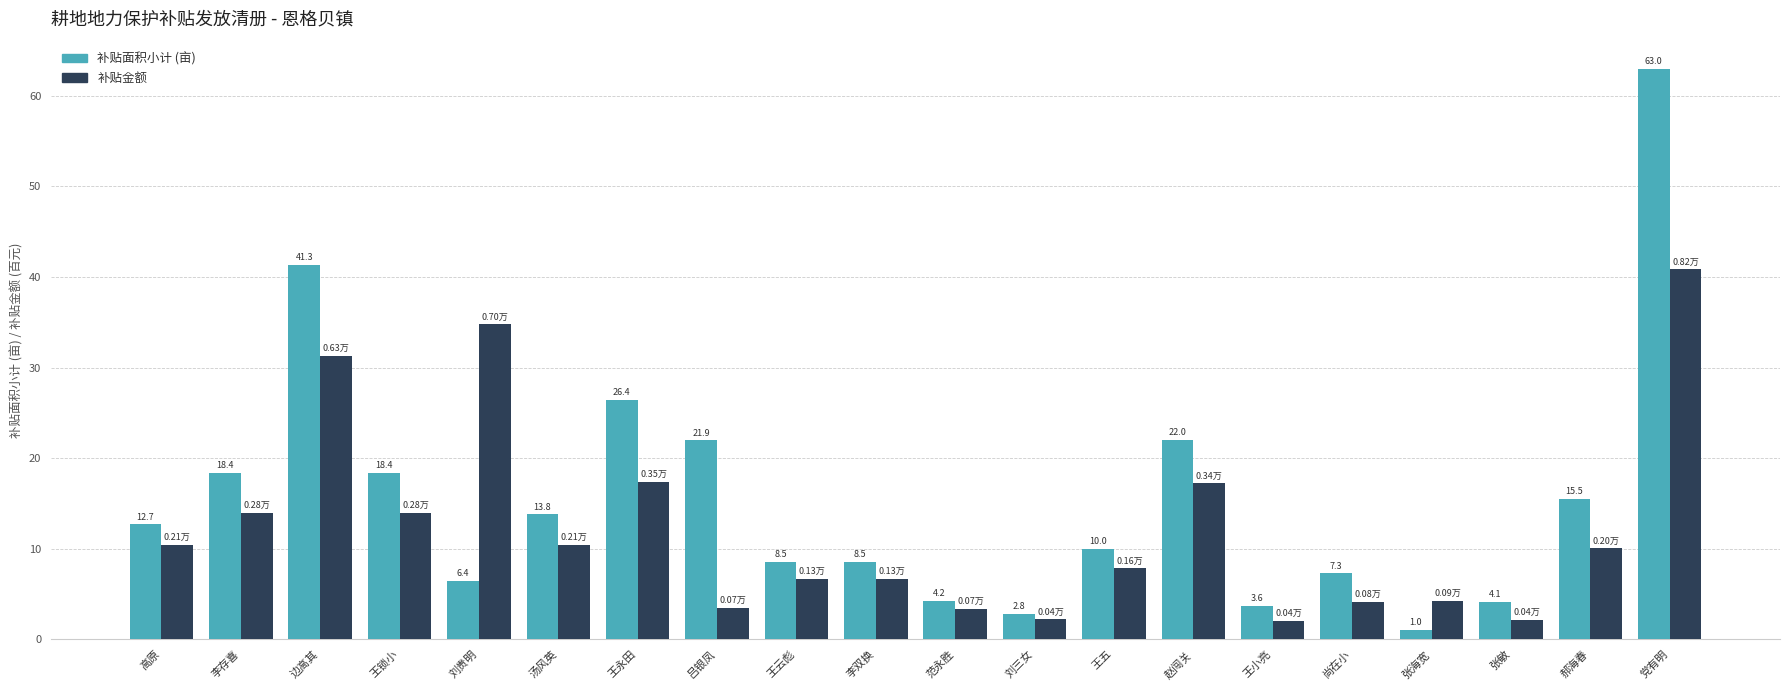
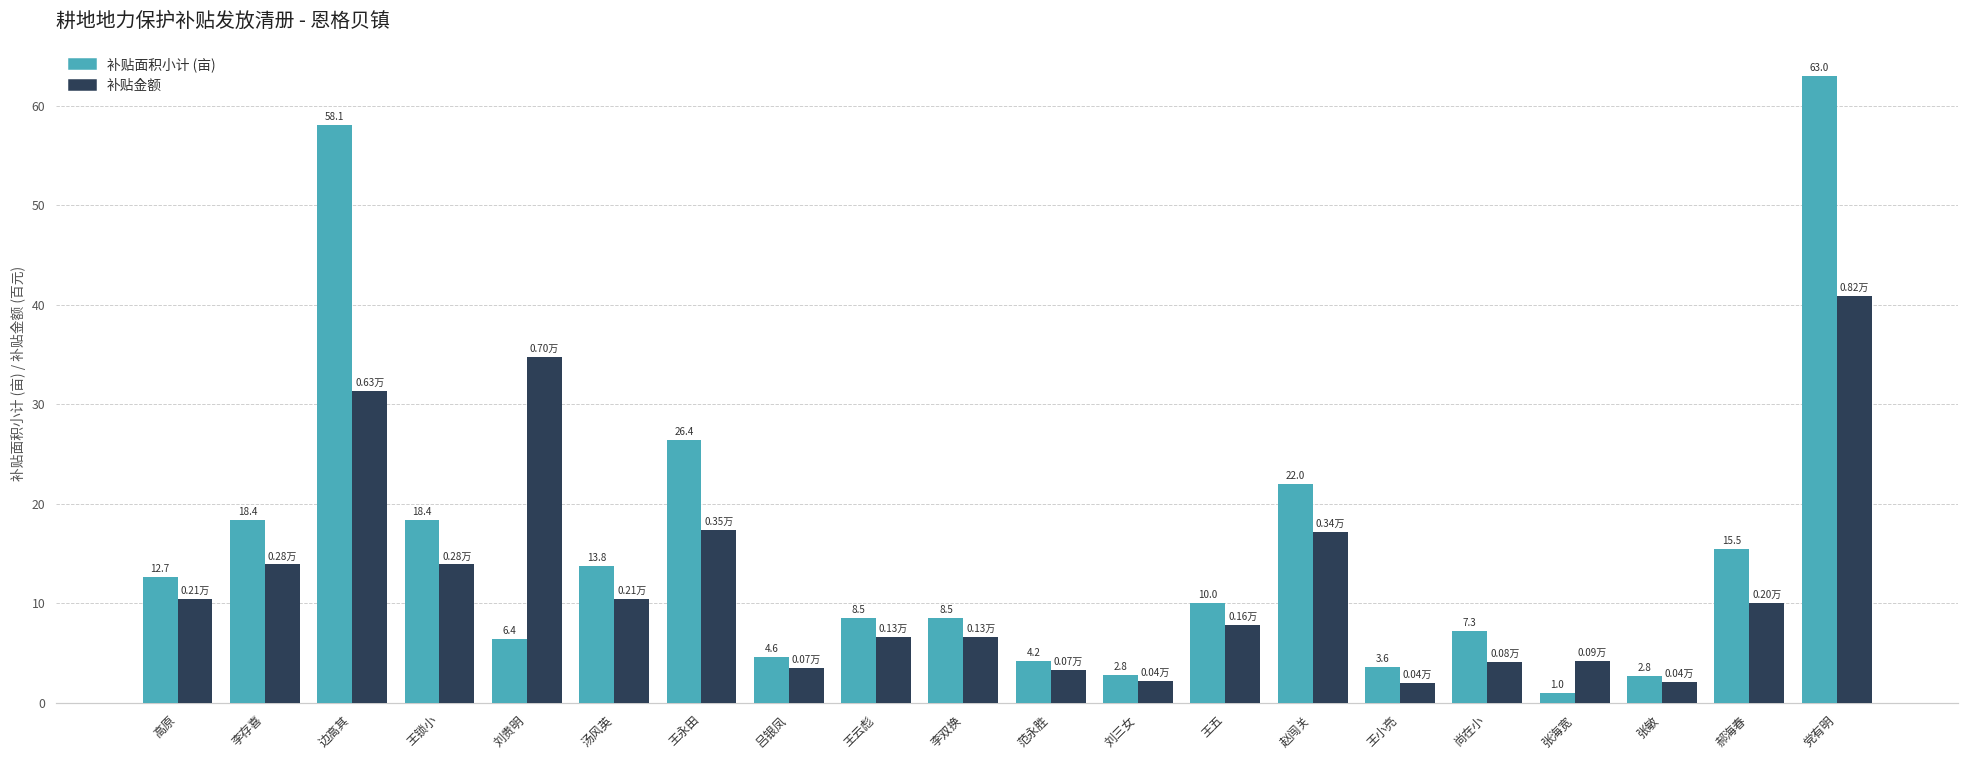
  {
    "补贴面积小计 (亩)": {
      "高原": 12.7,
      "李存喜": 18.4,
-     "边高其": 41.3,
+     "边高其": 58.1,
      "王锁小": 18.4,
      "刘贵明": 6.4,
      "汤风英": 13.8,
      "王永田": 26.4,
-     "吕银凤": 21.9,
+     "吕银凤": 4.6,
      "王云彪": 8.5,
      "李双换": 8.5,
      "范永胜": 4.2,
      "刘三女": 2.8,
      "王五": 10.0,
      "赵闯关": 22.0,
      "王小亮": 3.6,
      "尚在小": 7.3,
      "张海宽": 1.0,
-     "张敏": 4.1,
+     "张敏": 2.8,
      "郝海春": 15.5,
      "党有明": 63.0
    }
  }
